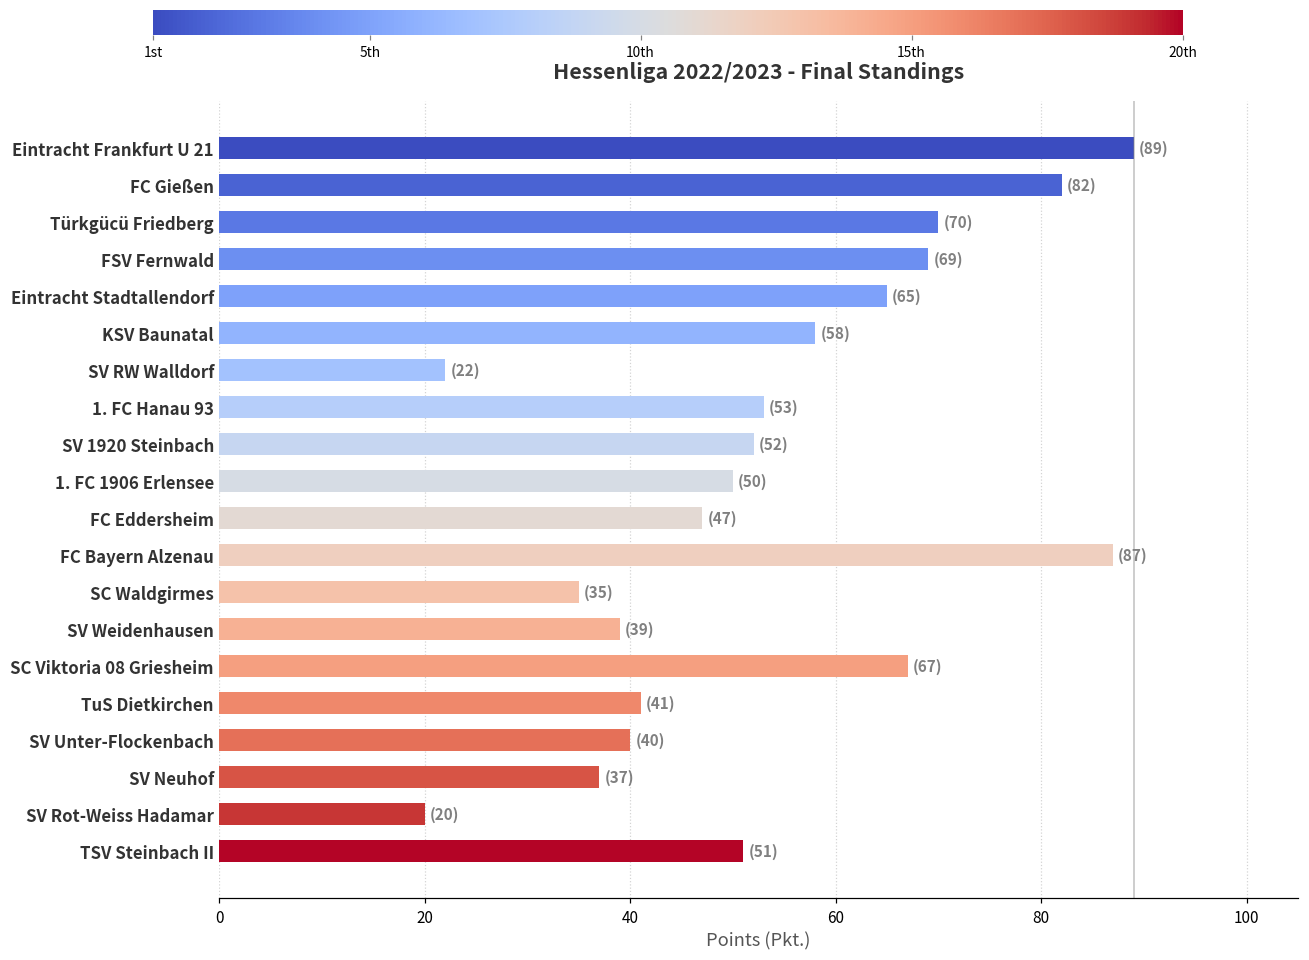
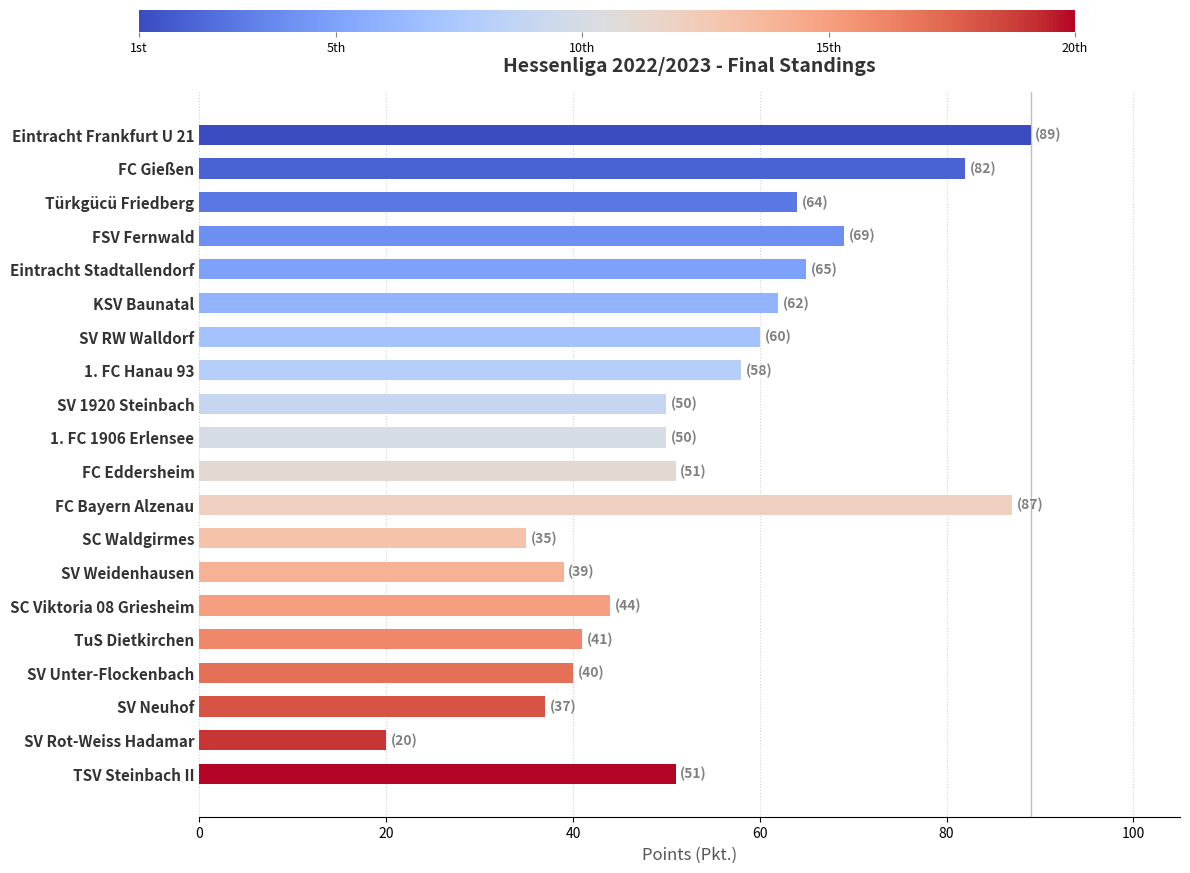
  {
    "Eintracht Frankfurt U 21": "(89)",
    "FC Gießen": "(82)",
-   "Türkgücü Friedberg": "(70)",
+   "Türkgücü Friedberg": "(64)",
    "FSV Fernwald": "(69)",
    "Eintracht Stadtallendorf": "(65)",
-   "KSV Baunatal": "(58)",
-   "SV RW Walldorf": "(22)",
-   "1. FC Hanau 93": "(53)",
-   "SV 1920 Steinbach": "(52)",
+   "KSV Baunatal": "(62)",
+   "SV RW Walldorf": "(60)",
+   "1. FC Hanau 93": "(58)",
+   "SV 1920 Steinbach": "(50)",
    "1. FC 1906 Erlensee": "(50)",
-   "FC Eddersheim": "(47)",
+   "FC Eddersheim": "(51)",
    "FC Bayern Alzenau": "(87)",
    "SC Waldgirmes": "(35)",
    "SV Weidenhausen": "(39)",
-   "SC Viktoria 08 Griesheim": "(67)",
+   "SC Viktoria 08 Griesheim": "(44)",
    "TuS Dietkirchen": "(41)",
    "SV Unter-Flockenbach": "(40)",
    "SV Neuhof": "(37)",
    "SV Rot-Weiss Hadamar": "(20)",
    "TSV Steinbach II": "(51)"
  }
